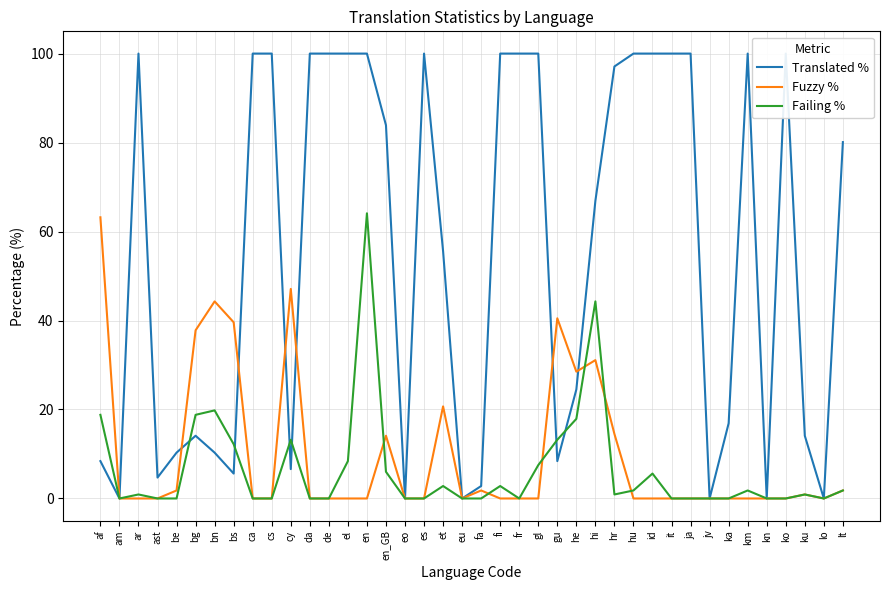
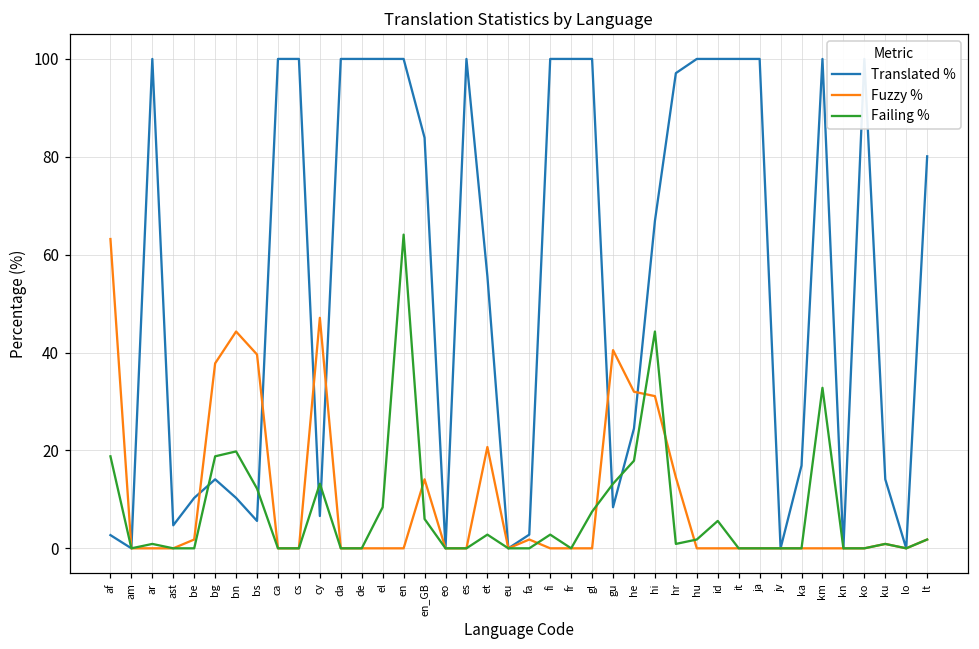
  {
    "Translated %": {
-     "af": 8,
+     "af": 3,
      "ar": 100,
      "ast": 5,
      "be": 10,
      "bg": 14,
      "bn": 10,
      "bs": 6,
      "ca": 100,
      "cs": 100,
      "cy": 7,
      "da": 100,
      "de": 100,
      "el": 100,
      "en": 100,
      "en_GB": 84,
      "es": 100,
      "et": 56,
      "fa": 3,
      "fi": 100,
      "fr": 100,
      "gl": 100,
      "gu": 8,
      "he": 25,
      "hi": 67,
      "hr": 97,
      "hu": 100,
      "id": 100,
      "it": 100,
      "ja": 100,
      "ka": 17,
      "km": 100,
      "ku": 14,
      "lt": 80
    },
    "Fuzzy %": {
      "af": 63,
      "ar": 0,
      "be": 2,
      "bg": 38,
      "bn": 44,
      "bs": 40,
      "cy": 47,
      "el": 0,
      "en": 0,
      "en_GB": 14,
      "et": 21,
      "fa": 2,
      "fi": 0,
      "gl": 0,
      "gu": 41,
-     "he": 29,
+     "he": 32,
      "hi": 31,
      "hr": 15,
      "hu": 0,
      "id": 0,
      "km": 0
    },
    "Failing %": {
      "af": 19,
      "ar": 1,
      "be": 0,
      "bg": 19,
      "bn": 20,
      "bs": 12,
      "cy": 13,
      "el": 8,
      "en": 64,
      "en_GB": 6,
      "et": 3,
      "fa": 0,
      "fi": 3,
      "gl": 8,
      "gu": 13,
      "he": 18,
      "hi": 44,
      "hr": 1,
      "hu": 2,
      "id": 6,
-     "km": 2
+     "km": 33
    }
  }
